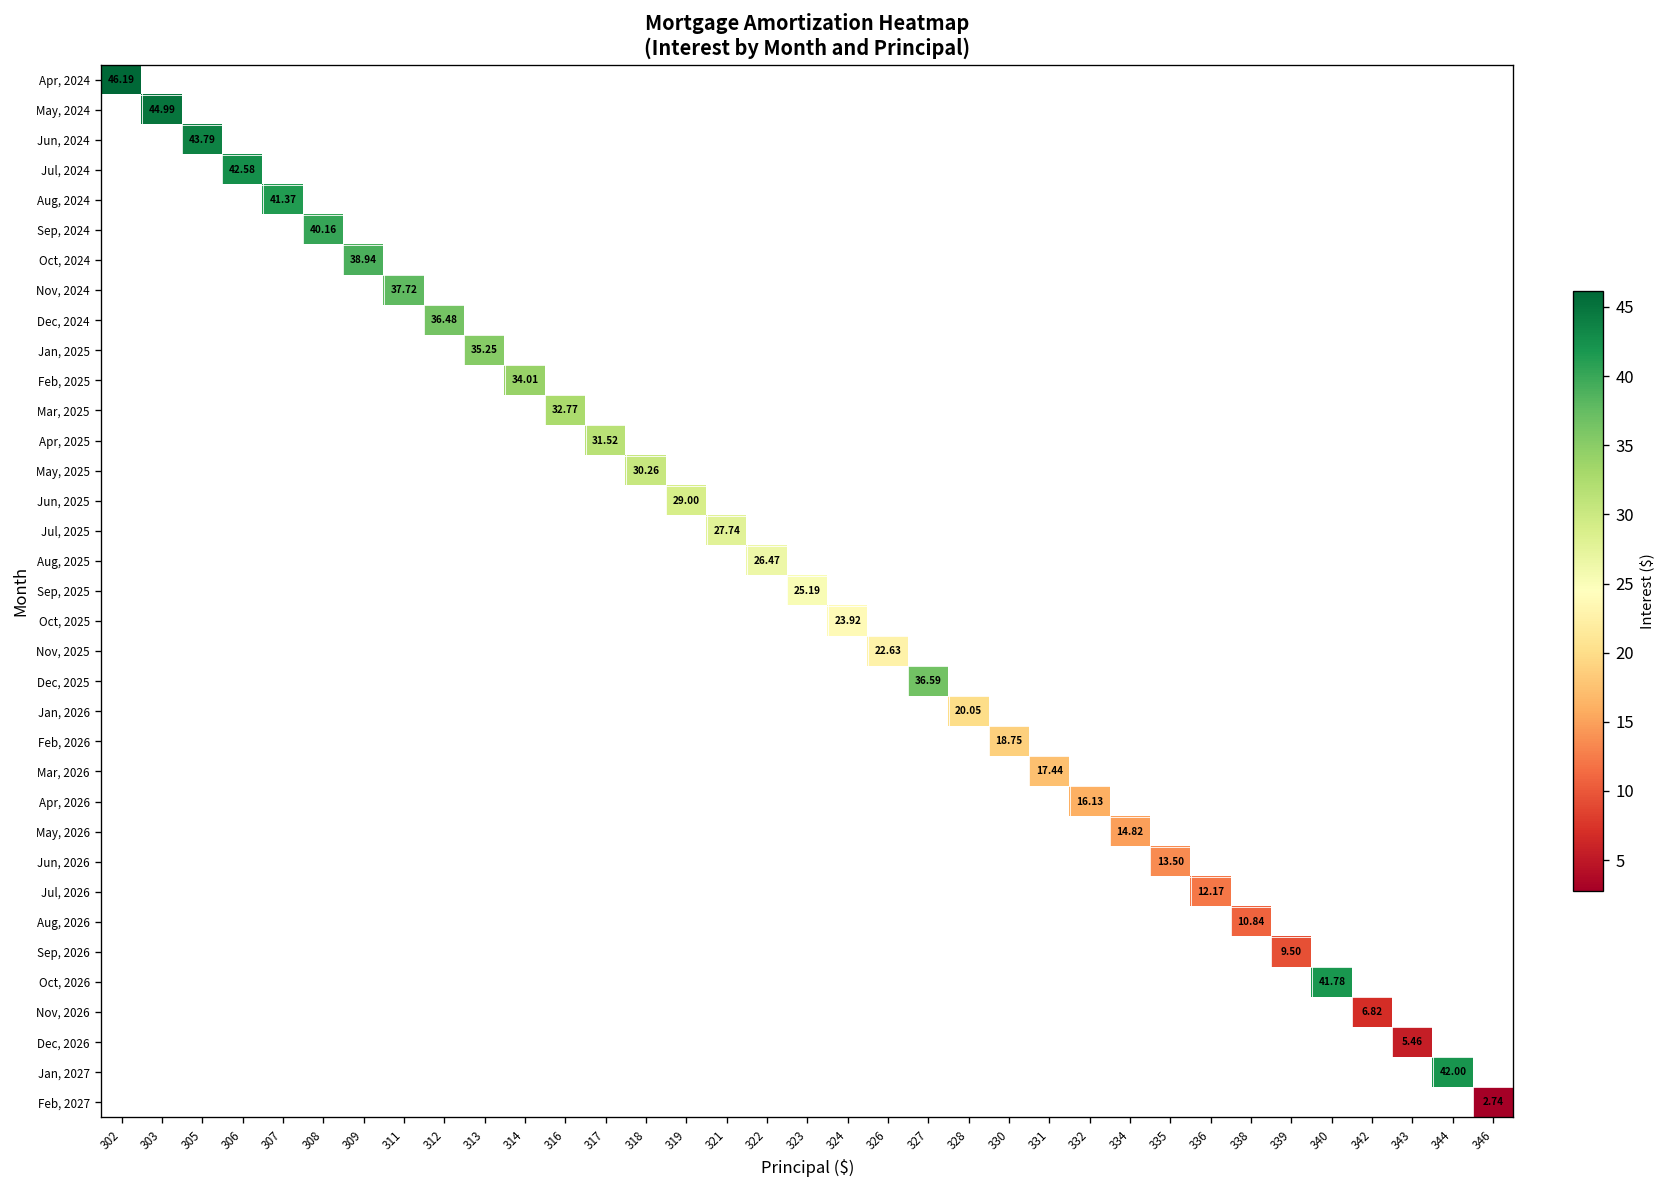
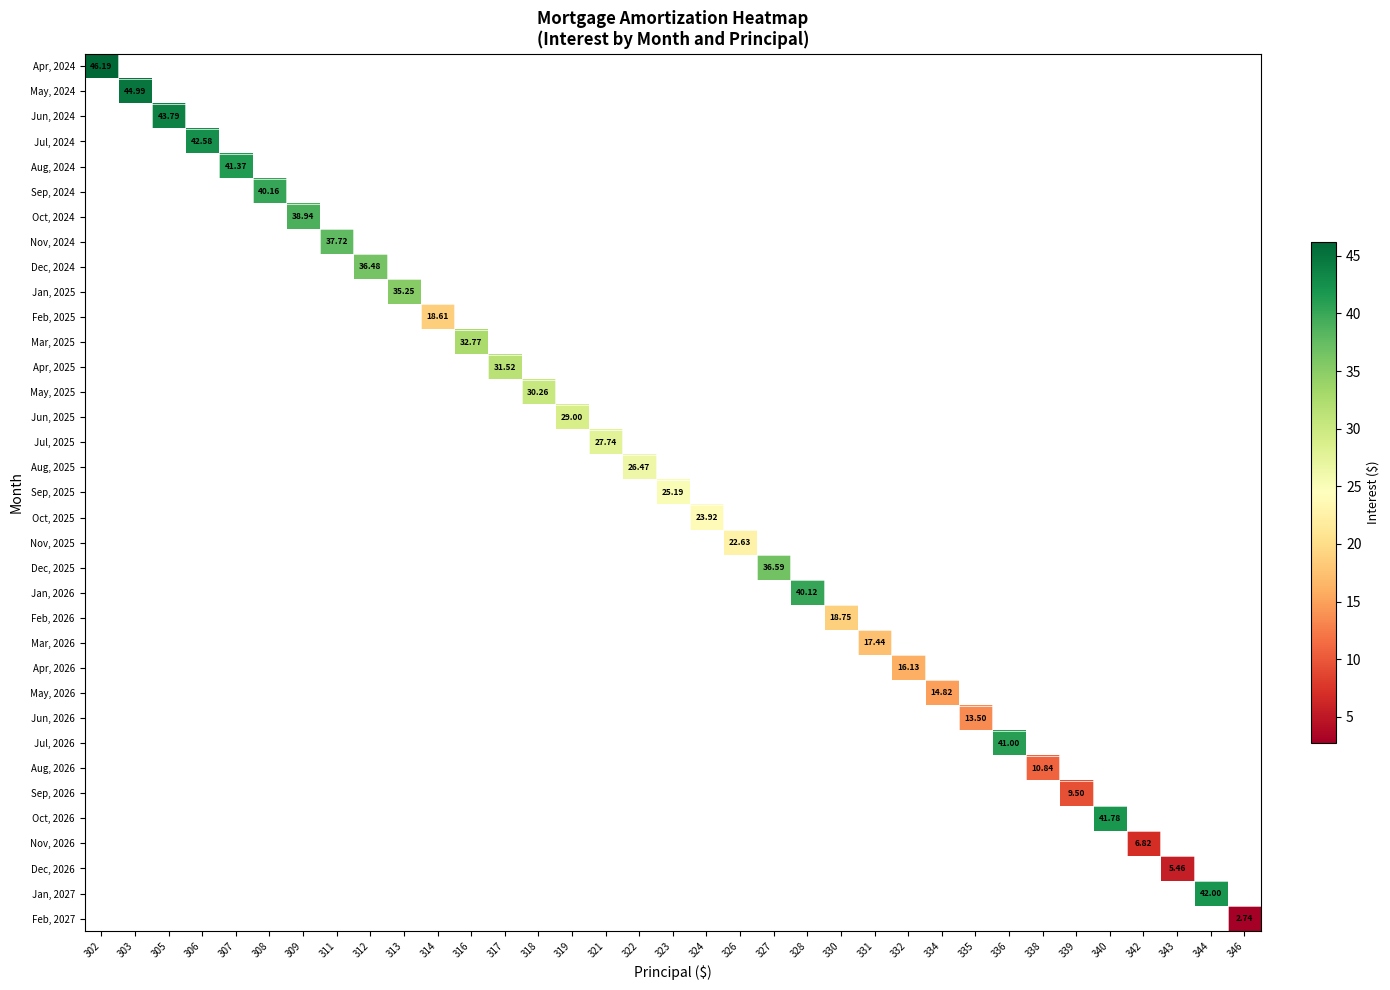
  {
    "Apr, 2024": {
      "302": 46.19
    },
    "May, 2024": {
      "303": 44.99
    },
    "Jun, 2024": {
      "305": 43.79
    },
    "Jul, 2024": {
      "306": 42.58
    },
    "Aug, 2024": {
      "307": 41.37
    },
    "Sep, 2024": {
      "308": 40.16
    },
    "Oct, 2024": {
      "309": 38.94
    },
    "Nov, 2024": {
      "311": 37.72
    },
    "Dec, 2024": {
      "312": 36.48
    },
    "Jan, 2025": {
      "313": 35.25
    },
    "Feb, 2025": {
-     "314": 34.01
+     "314": 18.61
    },
    "Mar, 2025": {
      "316": 32.77
    },
    "Apr, 2025": {
      "317": 31.52
    },
    "May, 2025": {
      "318": 30.26
    },
    "Jun, 2025": {
      "319": 29.00
    },
    "Jul, 2025": {
      "321": 27.74
    },
    "Aug, 2025": {
      "322": 26.47
    },
    "Sep, 2025": {
      "323": 25.19
    },
    "Oct, 2025": {
      "324": 23.92
    },
    "Nov, 2025": {
      "326": 22.63
    },
    "Dec, 2025": {
      "327": 36.59
    },
    "Jan, 2026": {
-     "328": 20.05
+     "328": 40.12
    },
    "Feb, 2026": {
      "330": 18.75
    },
    "Mar, 2026": {
      "331": 17.44
    },
    "Apr, 2026": {
      "332": 16.13
    },
    "May, 2026": {
      "334": 14.82
    },
    "Jun, 2026": {
      "335": 13.50
    },
    "Jul, 2026": {
-     "336": 12.17
+     "336": 41.00
    },
    "Aug, 2026": {
      "338": 10.84
    },
    "Sep, 2026": {
      "339": 9.50
    },
    "Oct, 2026": {
      "340": 41.78
    },
    "Nov, 2026": {
      "342": 6.82
    },
    "Dec, 2026": {
      "343": 5.46
    },
    "Jan, 2027": {
      "344": 42.00
    },
    "Feb, 2027": {
      "346": 2.74
    }
  }
